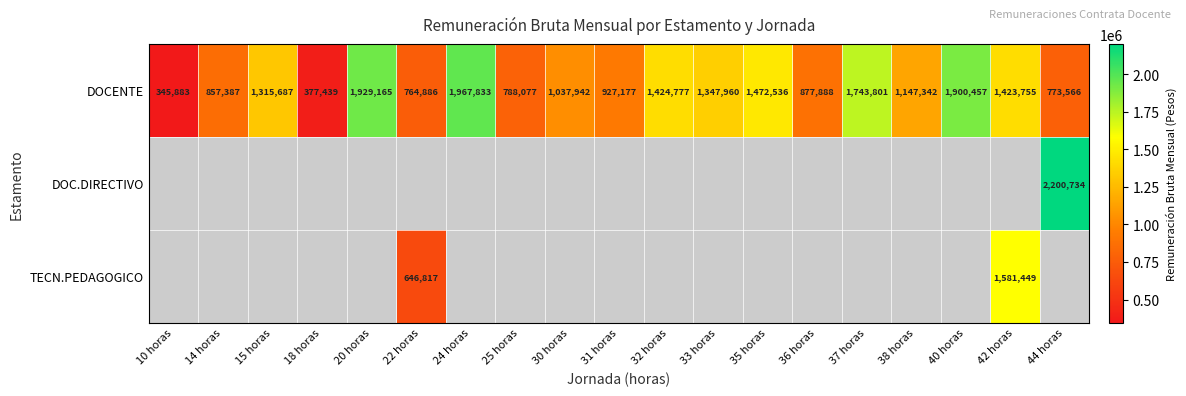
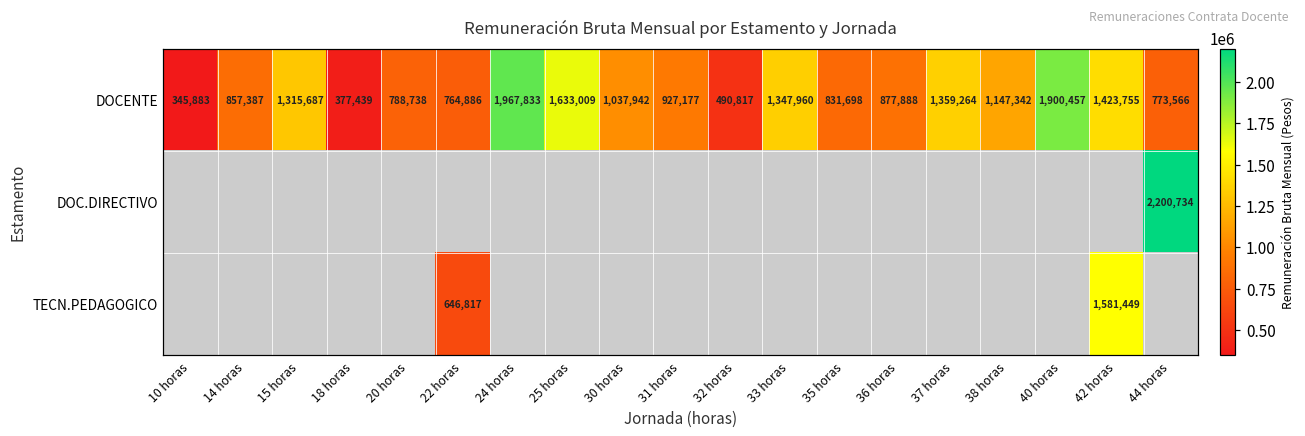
  {
    "DOCENTE": {
      "10 horas": "345,883",
      "14 horas": "857,387",
      "15 horas": "1,315,687",
      "18 horas": "377,439",
-     "20 horas": "1,929,165",
+     "20 horas": "788,738",
      "22 horas": "764,886",
      "24 horas": "1,967,833",
-     "25 horas": "788,077",
+     "25 horas": "1,633,009",
      "30 horas": "1,037,942",
      "31 horas": "927,177",
-     "32 horas": "1,424,777",
+     "32 horas": "490,817",
      "33 horas": "1,347,960",
-     "35 horas": "1,472,536",
+     "35 horas": "831,698",
      "36 horas": "877,888",
-     "37 horas": "1,743,801",
+     "37 horas": "1,359,264",
      "38 horas": "1,147,342",
      "40 horas": "1,900,457",
      "42 horas": "1,423,755",
      "44 horas": "773,566"
    },
    "DOC.DIRECTIVO": {
      "44 horas": "2,200,734"
    },
    "TECN.PEDAGOGICO": {
      "22 horas": "646,817",
      "42 horas": "1,581,449"
    }
  }
